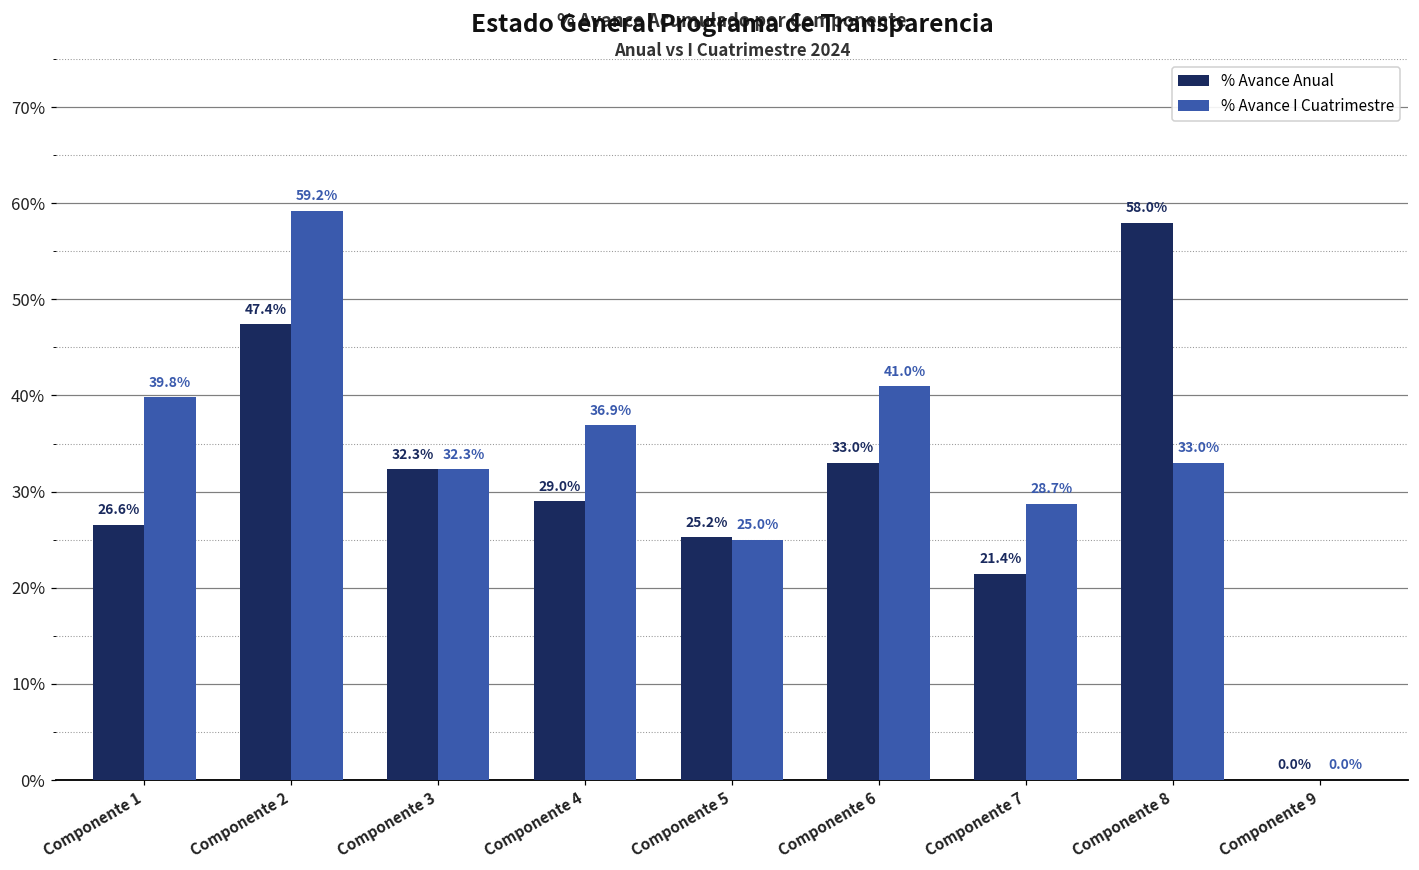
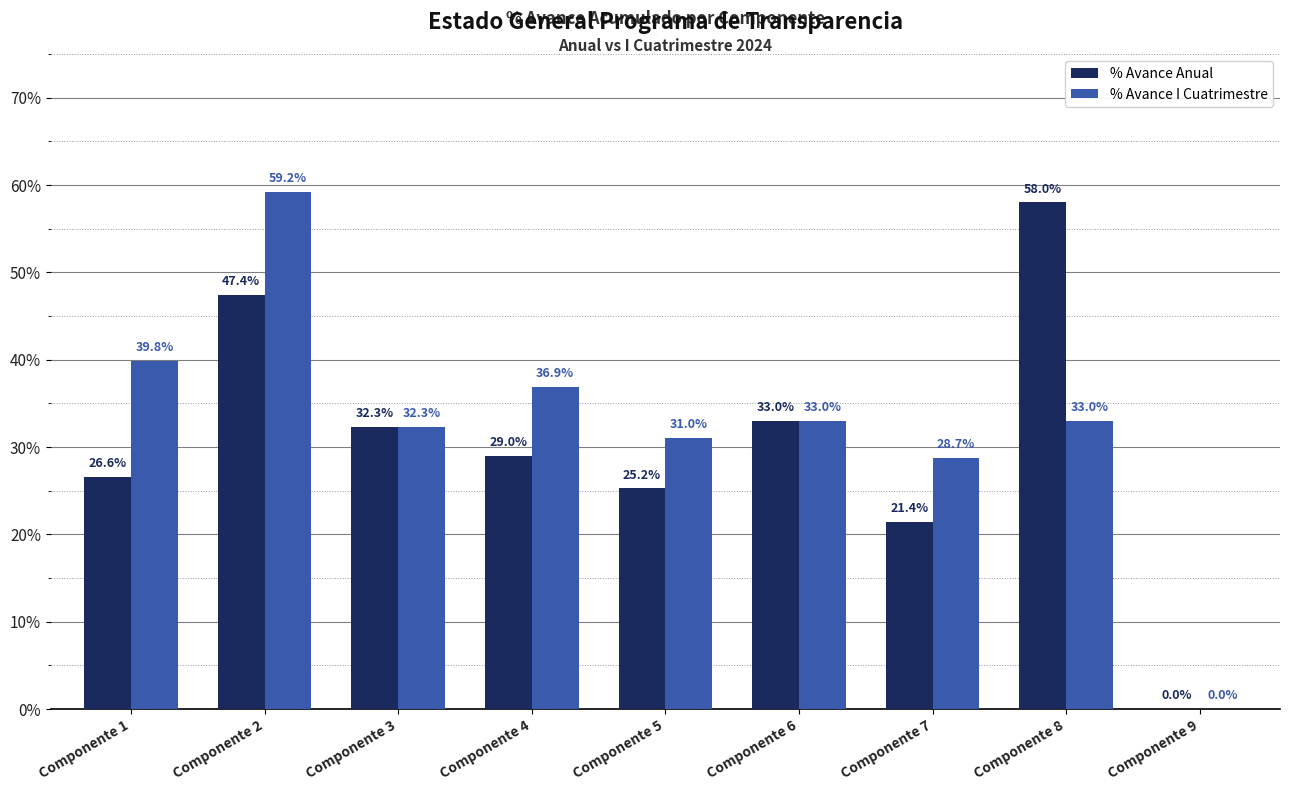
  {
    "% Avance Anual": {
      "Componente 1": "26.6%",
      "Componente 2": "47.4%",
      "Componente 3": "32.3%",
      "Componente 4": "29.0%",
      "Componente 5": "25.2%",
      "Componente 6": "33.0%",
      "Componente 7": "21.4%",
      "Componente 8": "58.0%",
      "Componente 9": "0.0%"
    },
    "% Avance I Cuatrimestre": {
      "Componente 1": "39.8%",
      "Componente 2": "59.2%",
      "Componente 3": "32.3%",
      "Componente 4": "36.9%",
-     "Componente 5": "25.0%",
-     "Componente 6": "41.0%",
+     "Componente 5": "31.0%",
+     "Componente 6": "33.0%",
      "Componente 7": "28.7%",
      "Componente 8": "33.0%",
      "Componente 9": "0.0%"
    }
  }
